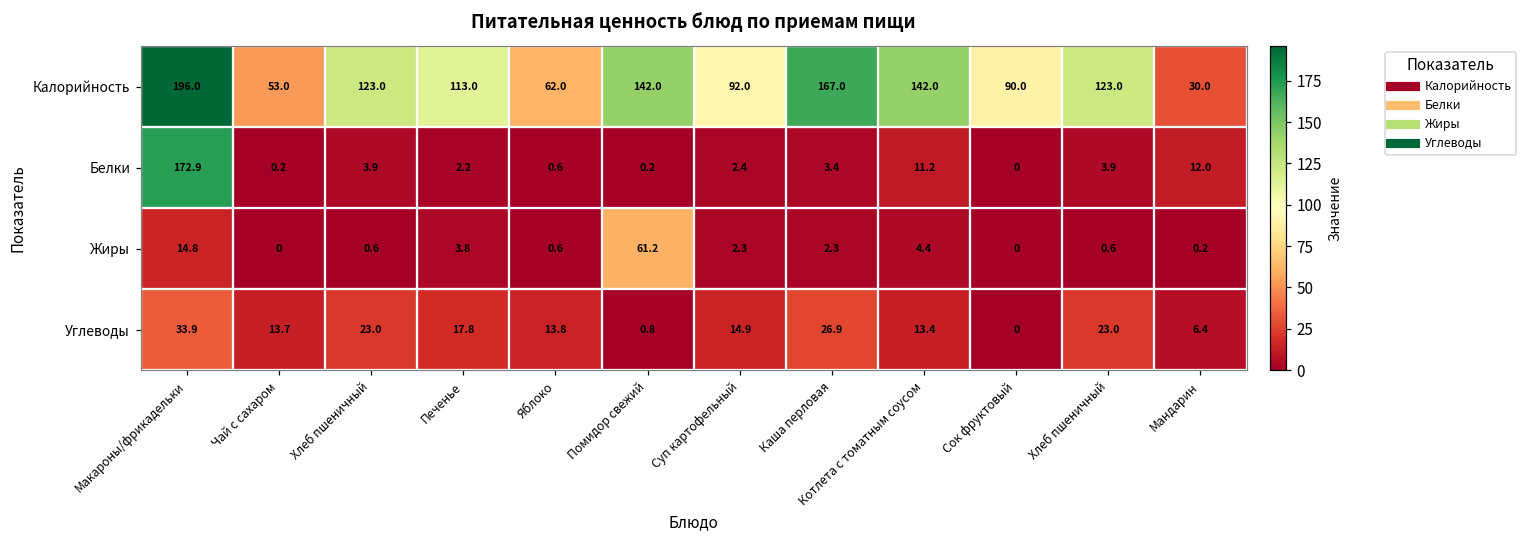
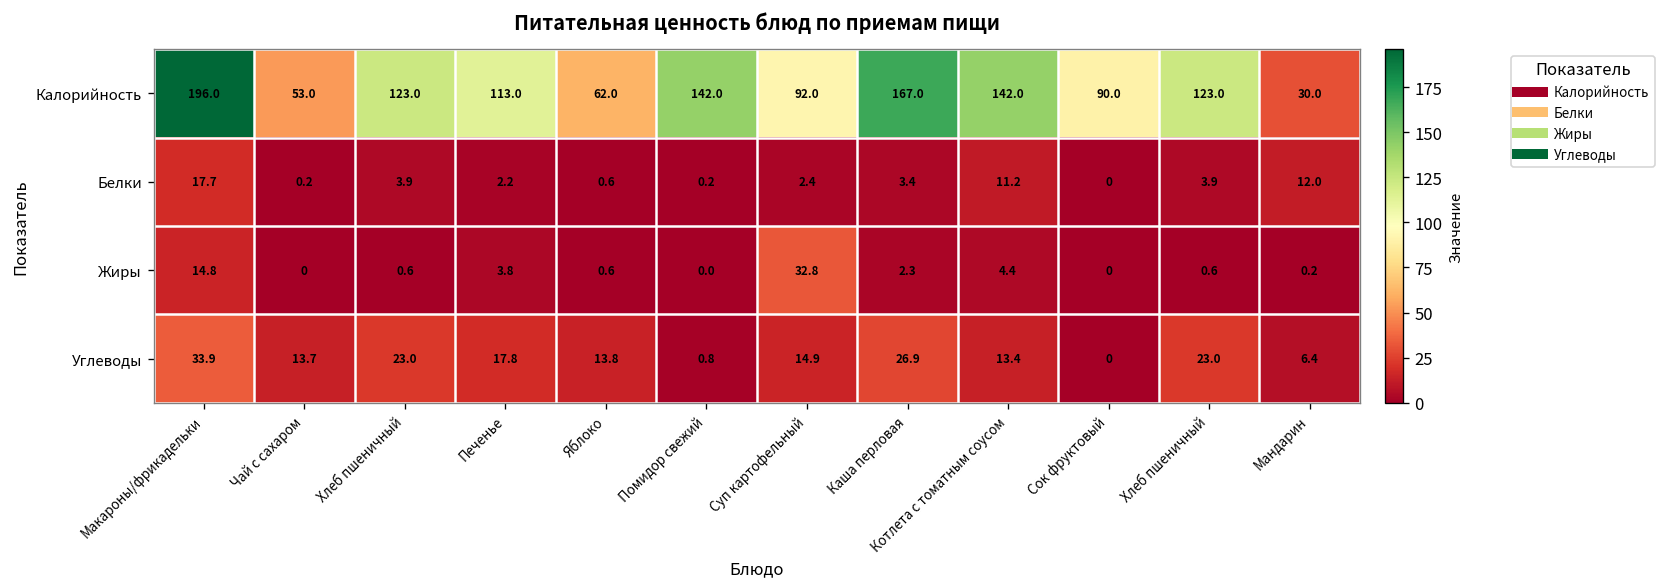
  {
    "Калорийность": {
      "Макароны/фрикадельки": 196.0,
      "Чай с сахаром": 53.0,
      "Печенье": 113.0,
      "Яблоко": 62.0,
      "Помидор свежий": 142.0,
      "Суп картофельный": 92.0,
      "Каша перловая": 167.0,
      "Котлета с томатным соусом": 142.0,
      "Сок фруктовый": 90.0,
      "Мандарин": 30.0
    },
    "Белки": {
-     "Макароны/фрикадельки": 172.9,
+     "Макароны/фрикадельки": 17.7,
      "Чай с сахаром": 0.2,
      "Печенье": 2.2,
      "Яблоко": 0.6,
      "Помидор свежий": 0.2,
      "Суп картофельный": 2.4,
      "Каша перловая": 3.4,
      "Котлета с томатным соусом": 11.2,
      "Сок фруктовый": 0,
      "Мандарин": 12.0
    },
    "Жиры": {
      "Макароны/фрикадельки": 14.8,
      "Чай с сахаром": 0,
      "Печенье": 3.8,
      "Яблоко": 0.6,
-     "Помидор свежий": 61.2,
-     "Суп картофельный": 2.3,
+     "Помидор свежий": 0.0,
+     "Суп картофельный": 32.8,
      "Каша перловая": 2.3,
      "Котлета с томатным соусом": 4.4,
      "Сок фруктовый": 0,
      "Мандарин": 0.2
    },
    "Углеводы": {
      "Макароны/фрикадельки": 33.9,
      "Чай с сахаром": 13.7,
      "Печенье": 17.8,
      "Яблоко": 13.8,
      "Помидор свежий": 0.8,
      "Суп картофельный": 14.9,
      "Каша перловая": 26.9,
      "Котлета с томатным соусом": 13.4,
      "Сок фруктовый": 0,
      "Мандарин": 6.4
    }
  }
